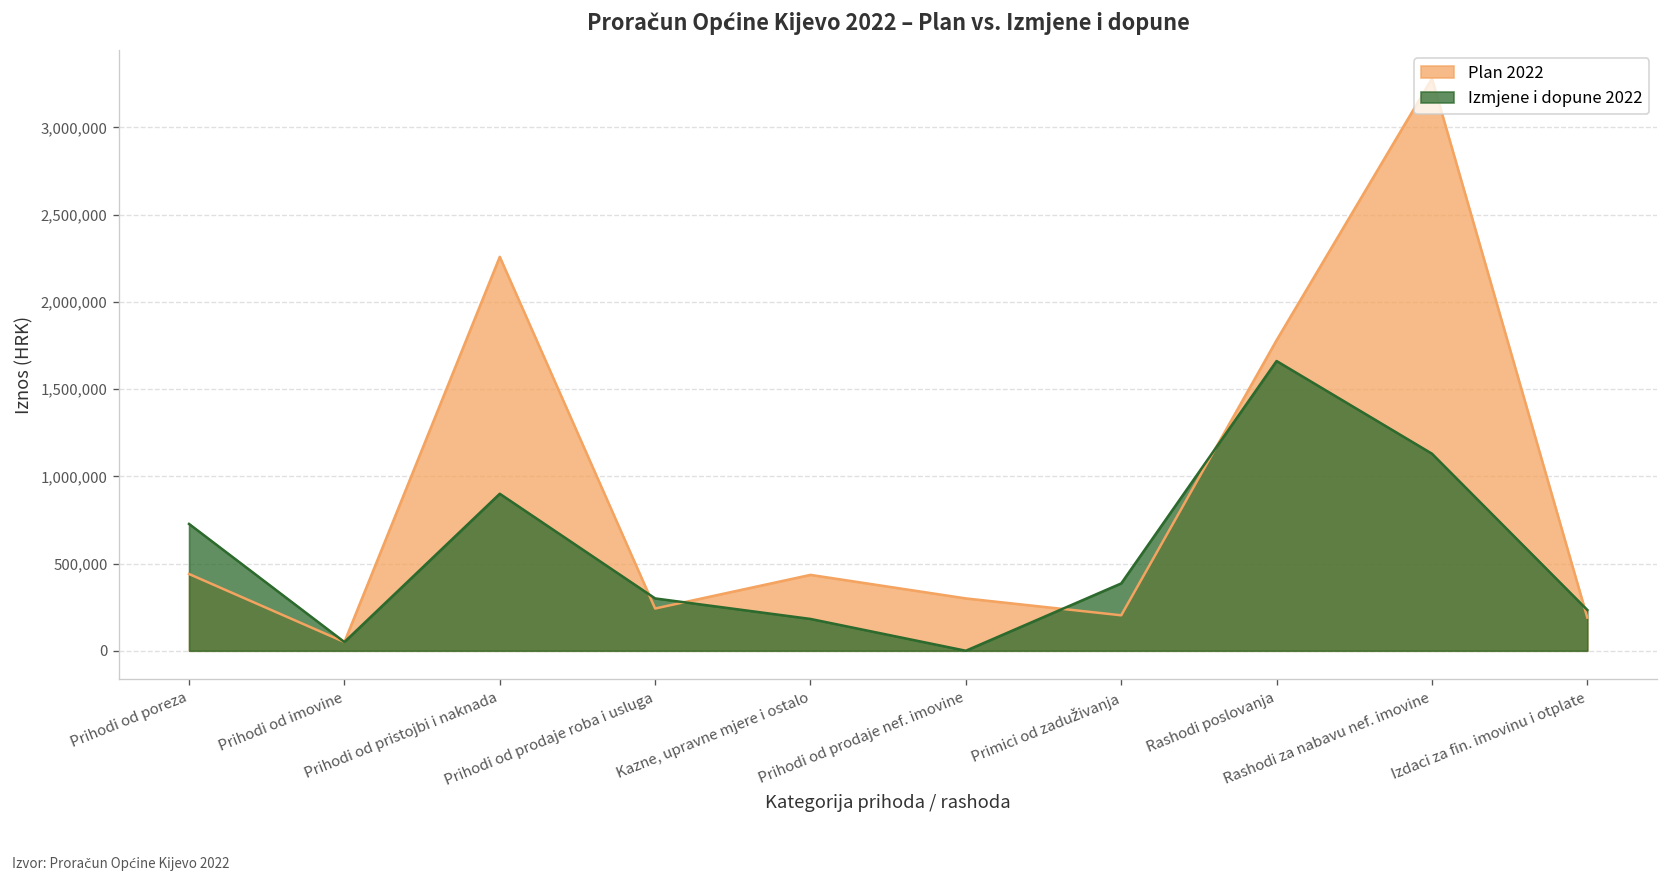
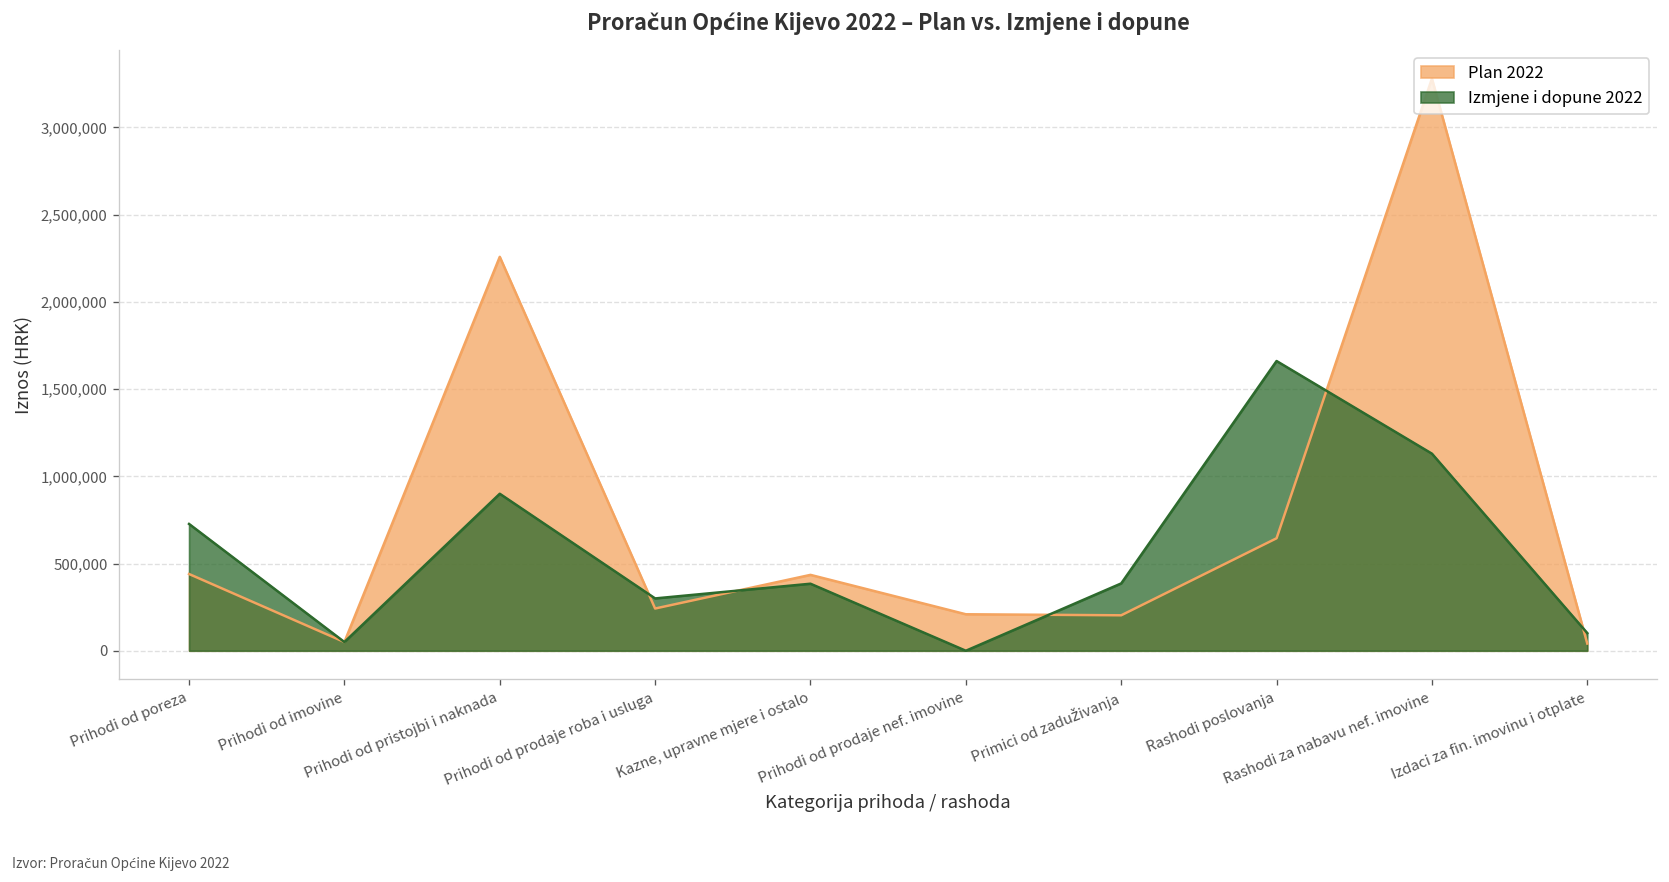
  {
    "Plan 2022": {
      "Prihodi od poreza": "440,000",
      "Prihodi od pristojbi i naknada": "2,260,000",
      "Prihodi od prodaje roba i usluga": "240,000",
      "Kazne, upravne mjere i ostalo": "440,000",
-     "Prihodi od prodaje nef. imovine": "300,000",
+     "Prihodi od prodaje nef. imovine": "210,000",
      "Primici od zaduživanja": "200,000",
-     "Rashodi poslovanja": "1,780,000",
-     "Izdaci za fin. imovinu i otplate": "190,000"
+     "Rashodi poslovanja": "640,000",
+     "Izdaci za fin. imovinu i otplate": "40,000"
    },
    "Izmjene i dopune 2022": {
      "Prihodi od poreza": "730,000",
      "Prihodi od pristojbi i naknada": "900,000",
      "Prihodi od prodaje roba i usluga": "300,000",
-     "Kazne, upravne mjere i ostalo": "180,000",
+     "Kazne, upravne mjere i ostalo": "380,000",
      "Prihodi od prodaje nef. imovine": "0",
      "Primici od zaduživanja": "390,000",
      "Rashodi poslovanja": "1,660,000",
      "Rashodi za nabavu nef. imovine": "1,130,000",
-     "Izdaci za fin. imovinu i otplate": "230,000"
+     "Izdaci za fin. imovinu i otplate": "100,000"
    }
  }
